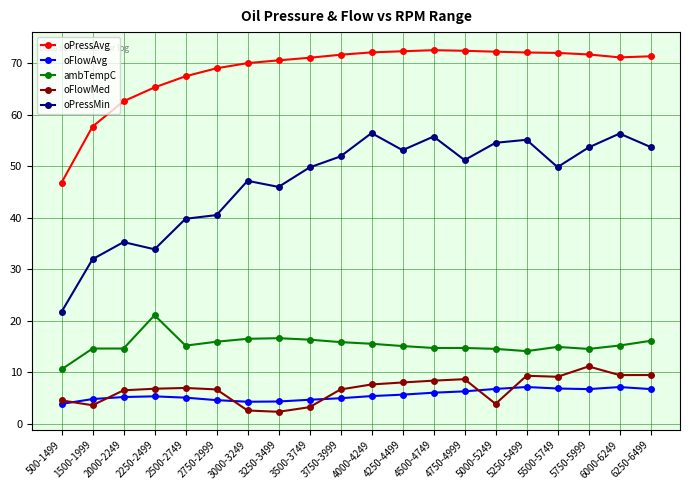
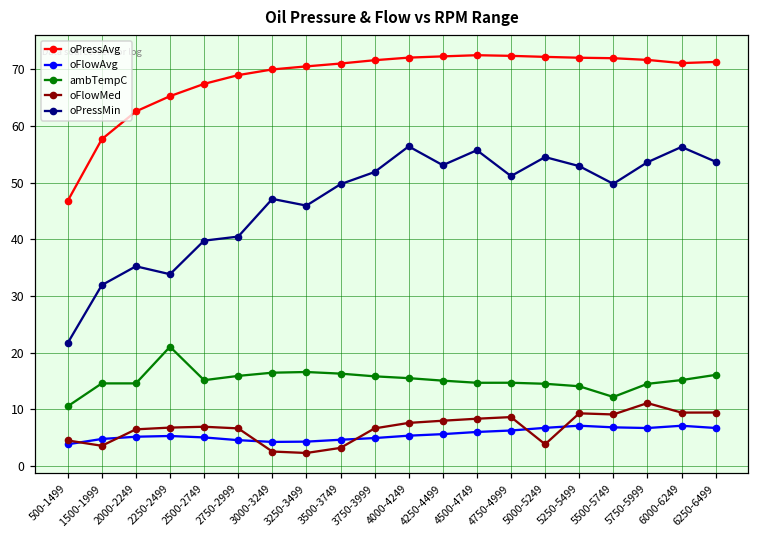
  {
    "oPressAvg": {
      "500-1499": 47,
      "1500-1999": 58,
      "2000-2249": 63,
      "2250-2499": 65,
      "2500-2749": 67,
      "2750-2999": 69,
      "3000-3249": 70,
      "3250-3499": 71,
      "3500-3749": 71,
      "3750-3999": 72,
      "4000-4249": 72,
      "4250-4499": 72,
      "4500-4749": 72,
      "4750-4999": 72,
      "5000-5249": 72,
      "5250-5499": 72,
      "5500-5749": 72,
      "5750-5999": 72,
      "6000-6249": 71,
      "6250-6499": 71
    },
    "oFlowAvg": {
      "500-1499": 4,
      "1500-1999": 5,
      "2000-2249": 5,
      "2250-2499": 5,
      "2500-2749": 5,
      "2750-2999": 5,
      "3000-3249": 4,
      "3250-3499": 4,
      "3500-3749": 5,
      "3750-3999": 5,
      "4000-4249": 5,
      "4250-4499": 6,
      "4500-4749": 6,
      "4750-4999": 6,
      "5000-5249": 7,
      "5250-5499": 7,
      "5500-5749": 7,
      "5750-5999": 7,
      "6000-6249": 7,
      "6250-6499": 7
    },
    "ambTempC": {
      "500-1499": 11,
      "1500-1999": 15,
      "2000-2249": 15,
      "2250-2499": 21,
      "2500-2749": 15,
      "2750-2999": 16,
      "3000-3249": 16,
      "3250-3499": 17,
      "3500-3749": 16,
      "3750-3999": 16,
      "4000-4249": 16,
      "4250-4499": 15,
      "4500-4749": 15,
      "4750-4999": 15,
      "5000-5249": 15,
      "5250-5499": 14,
-     "5500-5749": 15,
+     "5500-5749": 12,
      "5750-5999": 15,
      "6000-6249": 15,
      "6250-6499": 16
    },
    "oFlowMed": {
      "500-1499": 5,
      "1500-1999": 4,
      "2000-2249": 6,
      "2250-2499": 7,
      "2500-2749": 7,
      "2750-2999": 7,
      "3000-3249": 3,
      "3250-3499": 2,
      "3500-3749": 3,
      "3750-3999": 7,
      "4000-4249": 8,
      "4250-4499": 8,
      "4500-4749": 8,
      "4750-4999": 9,
      "5000-5249": 4,
      "5250-5499": 9,
      "5500-5749": 9,
      "5750-5999": 11,
      "6000-6249": 9,
      "6250-6499": 9
    },
    "oPressMin": {
      "500-1499": 22,
      "1500-1999": 32,
      "2000-2249": 35,
      "2250-2499": 34,
      "2500-2749": 40,
      "2750-2999": 40,
      "3000-3249": 47,
      "3250-3499": 46,
      "3500-3749": 50,
      "3750-3999": 52,
      "4000-4249": 56,
      "4250-4499": 53,
      "4500-4749": 56,
      "4750-4999": 51,
      "5000-5249": 55,
-     "5250-5499": 55,
+     "5250-5499": 53,
      "5500-5749": 50,
      "5750-5999": 54,
      "6000-6249": 56,
      "6250-6499": 54
    }
  }
